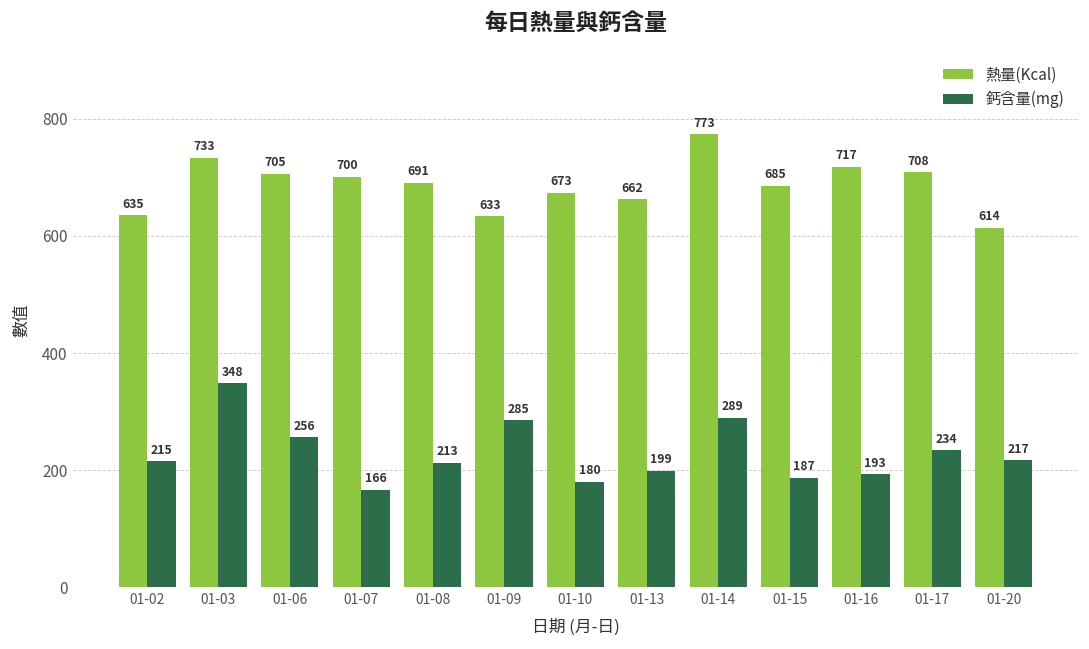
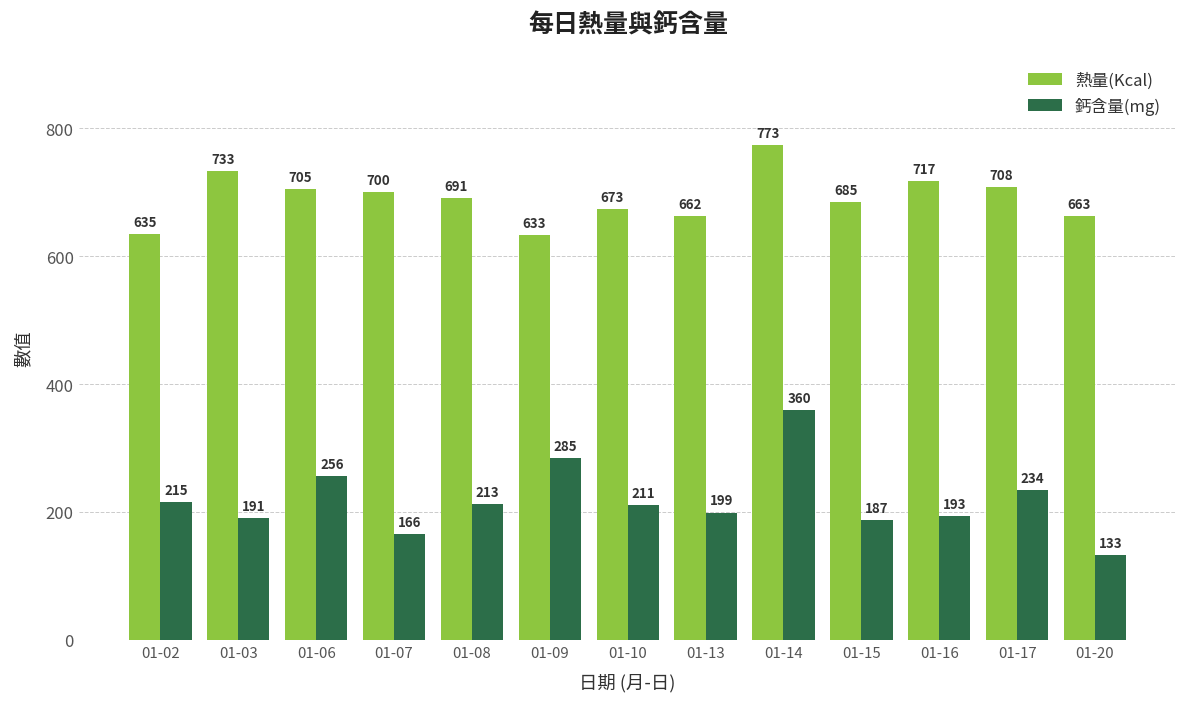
  {
    "熱量(Kcal)": {
      "01-02": 635,
      "01-03": 733,
      "01-06": 705,
      "01-07": 700,
      "01-08": 691,
      "01-09": 633,
      "01-10": 673,
      "01-13": 662,
      "01-14": 773,
      "01-15": 685,
      "01-16": 717,
      "01-17": 708,
-     "01-20": 614
+     "01-20": 663
    },
    "鈣含量(mg)": {
      "01-02": 215,
-     "01-03": 348,
+     "01-03": 191,
      "01-06": 256,
      "01-07": 166,
      "01-08": 213,
      "01-09": 285,
-     "01-10": 180,
+     "01-10": 211,
      "01-13": 199,
-     "01-14": 289,
+     "01-14": 360,
      "01-15": 187,
      "01-16": 193,
      "01-17": 234,
-     "01-20": 217
+     "01-20": 133
    }
  }
